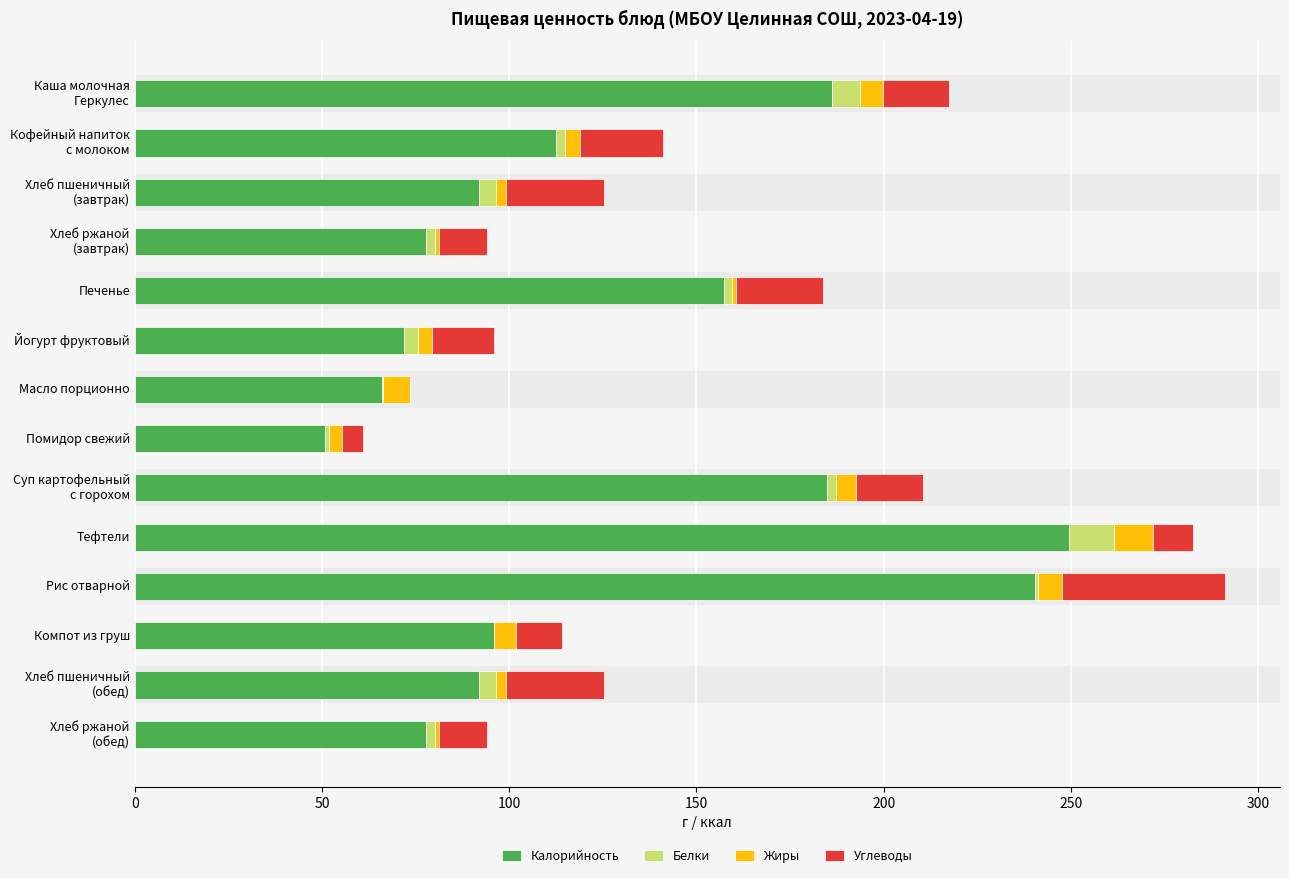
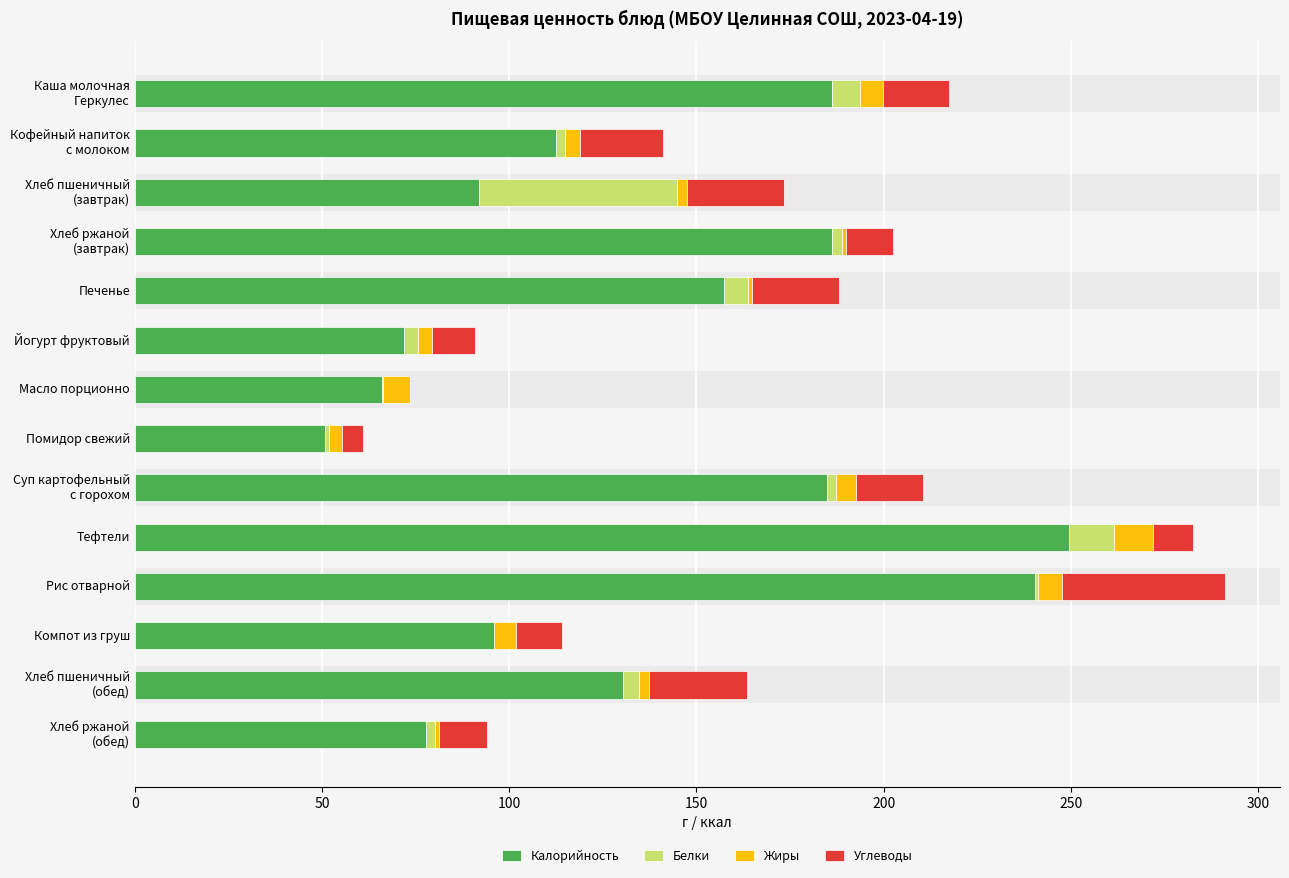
  {
    "Калорийность": {
      "Каша молочная Геркулес": 186,
      "Кофейный напиток с молоком": 112,
      "Хлеб пшеничный (завтрак)": 92,
-     "Хлеб ржаной (завтрак)": 78,
+     "Хлеб ржаной (завтрак)": 186,
      "Печенье": 158,
      "Йогурт фруктовый": 72,
      "Масло порционно": 66,
      "Помидор свежий": 51,
      "Суп картофельный с горохом": 185,
      "Тефтели": 249,
      "Рис отварной": 240,
      "Компот из груш": 96,
-     "Хлеб пшеничный (обед)": 92,
+     "Хлеб пшеничный (обед)": 130,
      "Хлеб ржаной (обед)": 78
    },
    "Белки": {
      "Каша молочная Геркулес": 7,
      "Кофейный напиток с молоком": 3,
-     "Хлеб пшеничный (завтрак)": 4,
+     "Хлеб пшеничный (завтрак)": 53,
      "Хлеб ржаной (завтрак)": 3,
-     "Печенье": 2,
+     "Печенье": 6,
      "Йогурт фруктовый": 4,
      "Помидор свежий": 1,
      "Суп картофельный с горохом": 2,
      "Тефтели": 12,
      "Рис отварной": 1,
      "Компот из груш": 0,
      "Хлеб пшеничный (обед)": 4,
      "Хлеб ржаной (обед)": 3
    },
    "Жиры": {
      "Каша молочная Геркулес": 6,
      "Кофейный напиток с молоком": 4,
      "Хлеб пшеничный (завтрак)": 3,
      "Хлеб ржаной (завтрак)": 1,
      "Печенье": 1,
      "Йогурт фруктовый": 4,
      "Масло порционно": 7,
      "Помидор свежий": 4,
      "Суп картофельный с горохом": 5,
      "Тефтели": 11,
      "Рис отварной": 6,
      "Компот из груш": 6,
      "Хлеб пшеничный (обед)": 3,
      "Хлеб ржаной (обед)": 1
    },
    "Углеводы": {
      "Каша молочная Геркулес": 18,
      "Кофейный напиток с молоком": 22,
      "Хлеб пшеничный (завтрак)": 26,
      "Хлеб ржаной (завтрак)": 13,
      "Печенье": 23,
-     "Йогурт фруктовый": 17,
+     "Йогурт фруктовый": 12,
      "Помидор свежий": 6,
      "Суп картофельный с горохом": 18,
      "Тефтели": 11,
      "Рис отварной": 44,
      "Компот из груш": 12,
      "Хлеб пшеничный (обед)": 26,
      "Хлеб ржаной (обед)": 13
    }
  }
